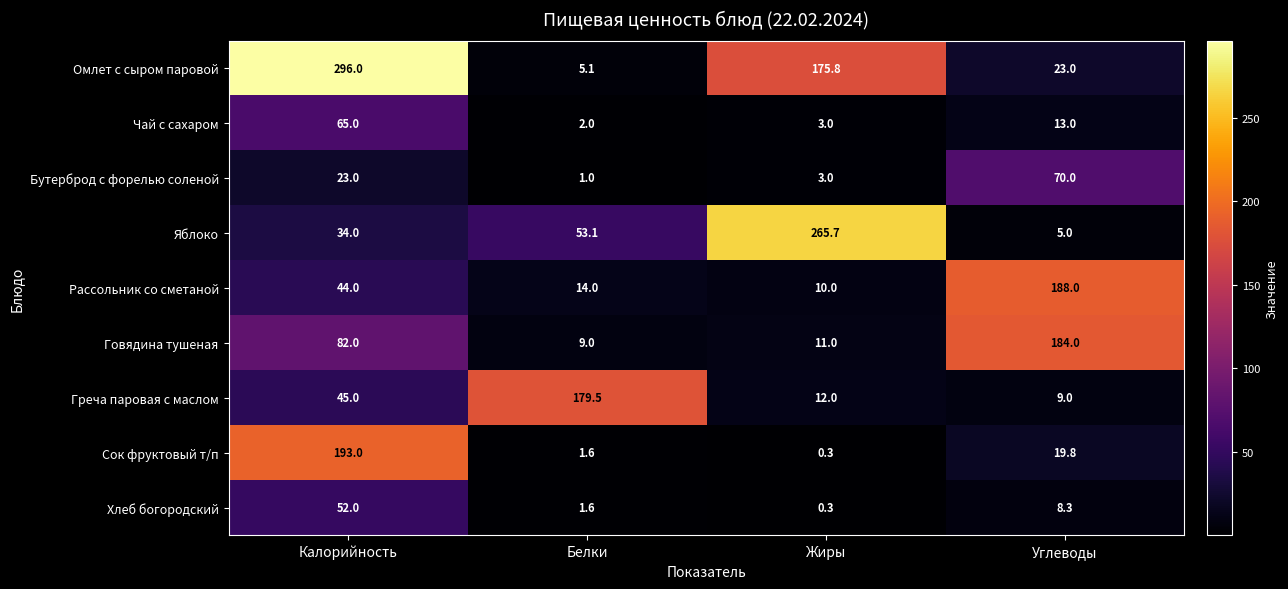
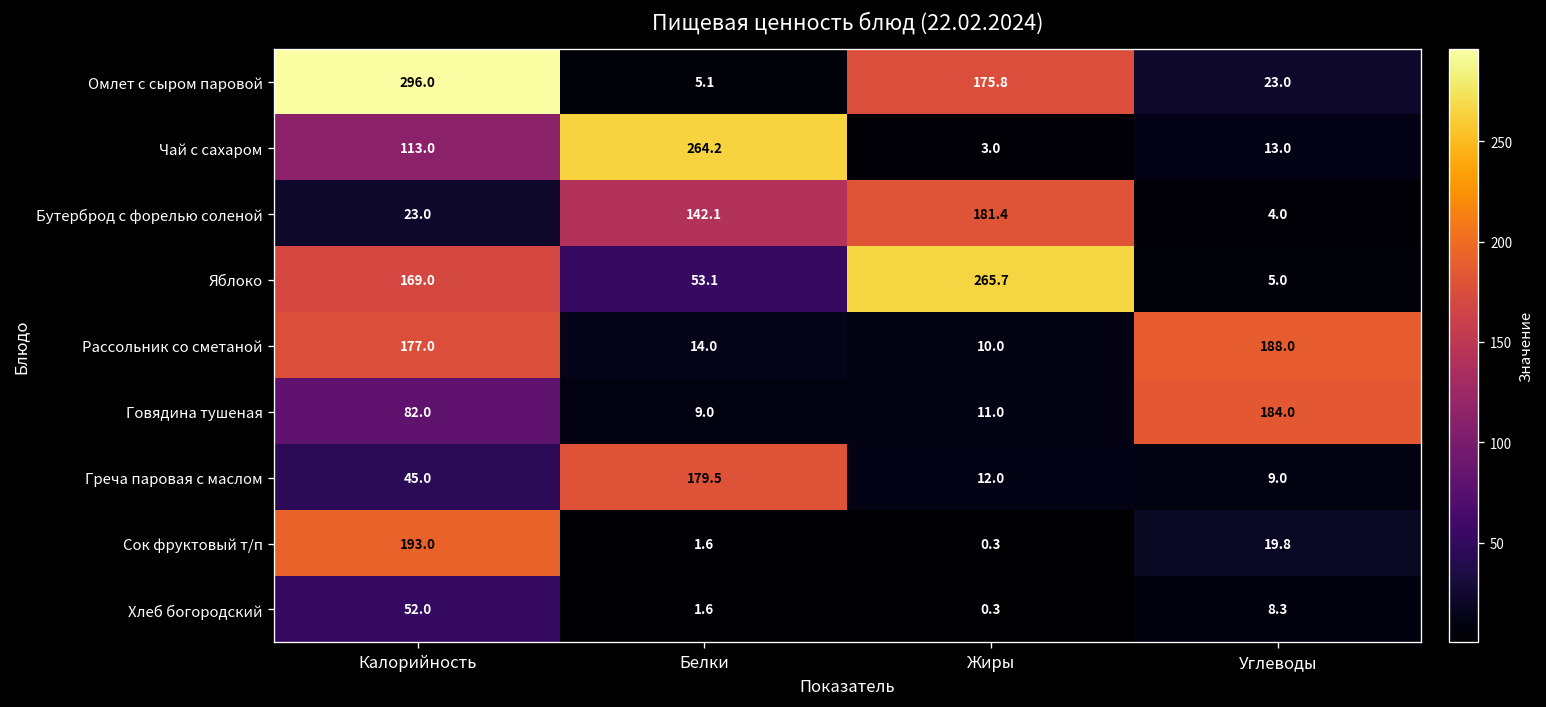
  {
    "Омлет с сыром паровой": {
      "Калорийность": 296.0,
      "Белки": 5.1,
      "Жиры": 175.8,
      "Углеводы": 23.0
    },
    "Чай с сахаром": {
-     "Калорийность": 65.0,
-     "Белки": 2.0,
+     "Калорийность": 113.0,
+     "Белки": 264.2,
      "Жиры": 3.0,
      "Углеводы": 13.0
    },
    "Бутерброд с форелью соленой": {
      "Калорийность": 23.0,
-     "Белки": 1.0,
-     "Жиры": 3.0,
-     "Углеводы": 70.0
+     "Белки": 142.1,
+     "Жиры": 181.4,
+     "Углеводы": 4.0
    },
    "Яблоко": {
-     "Калорийность": 34.0,
+     "Калорийность": 169.0,
      "Белки": 53.1,
      "Жиры": 265.7,
      "Углеводы": 5.0
    },
    "Рассольник со сметаной": {
-     "Калорийность": 44.0,
+     "Калорийность": 177.0,
      "Белки": 14.0,
      "Жиры": 10.0,
      "Углеводы": 188.0
    },
    "Говядина тушеная": {
      "Калорийность": 82.0,
      "Белки": 9.0,
      "Жиры": 11.0,
      "Углеводы": 184.0
    },
    "Греча паровая с маслом": {
      "Калорийность": 45.0,
      "Белки": 179.5,
      "Жиры": 12.0,
      "Углеводы": 9.0
    },
    "Сок фруктовый т/п": {
      "Калорийность": 193.0,
      "Белки": 1.6,
      "Жиры": 0.3,
      "Углеводы": 19.8
    },
    "Хлеб богородский": {
      "Калорийность": 52.0,
      "Белки": 1.6,
      "Жиры": 0.3,
      "Углеводы": 8.3
    }
  }
